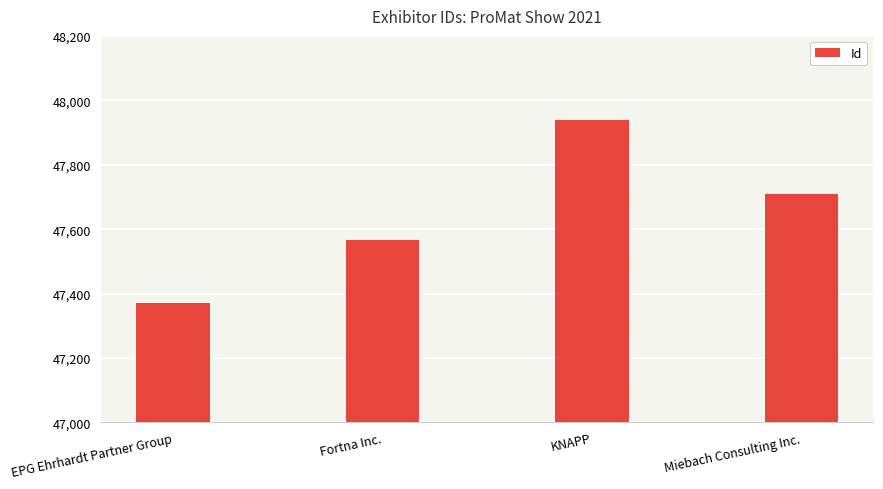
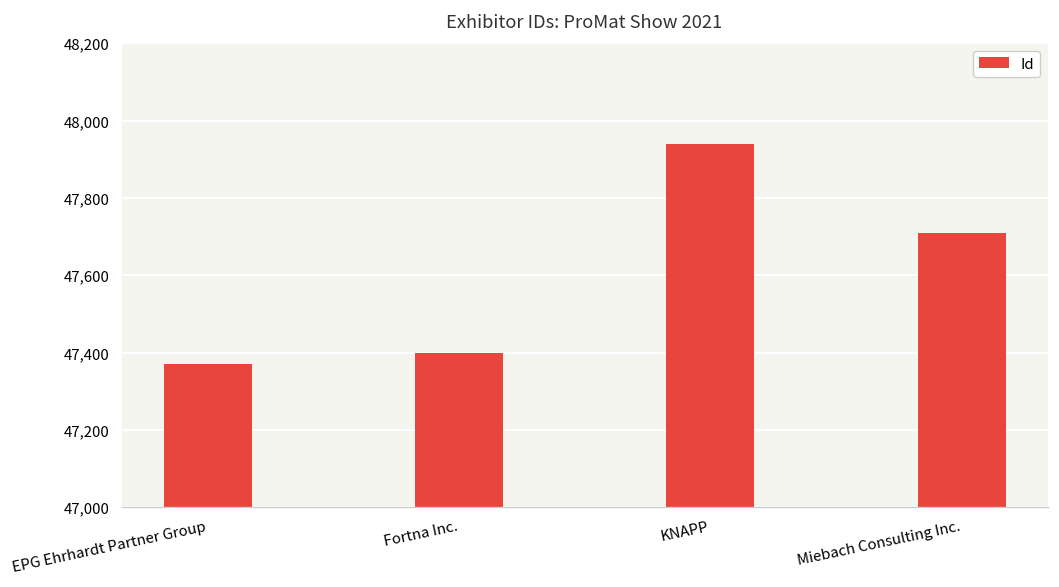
  {
    "EPG Ehrhardt Partner Group": "47,370",
-   "Fortna Inc.": "47,570",
+   "Fortna Inc.": "47,400",
    "KNAPP": "47,940",
    "Miebach Consulting Inc.": "47,710"
  }
